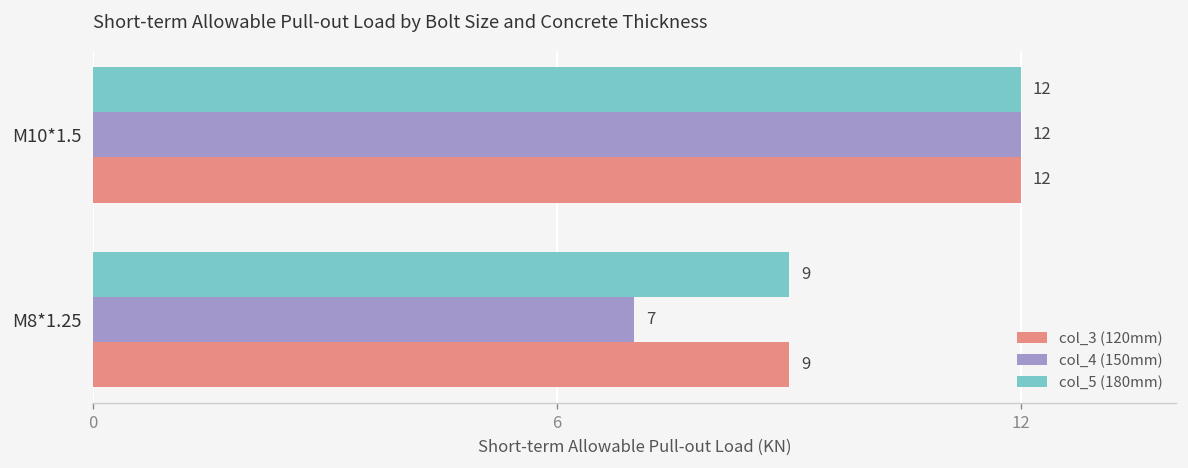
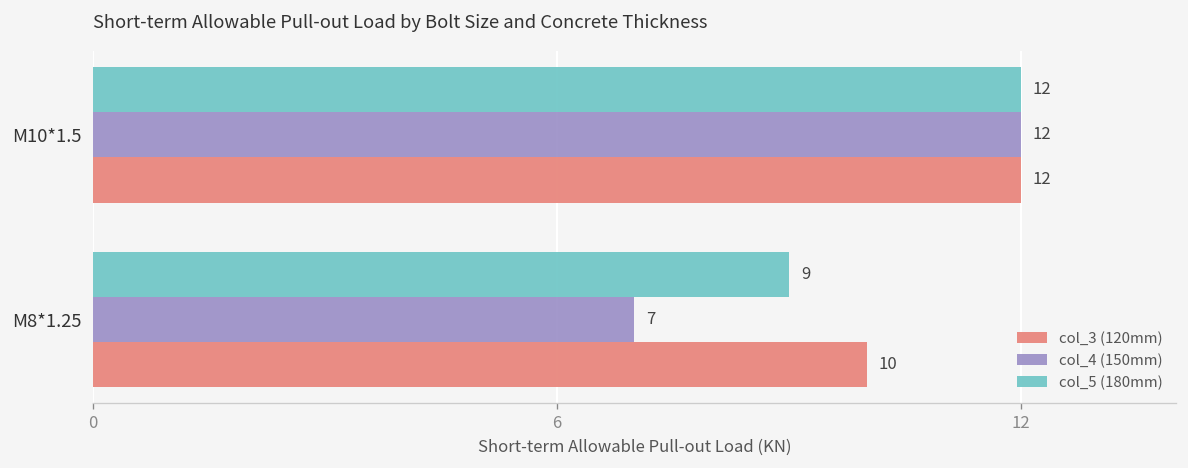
  {
    "col_3 (120mm)": {
      "M10*1.5": 12,
-     "M8*1.25": 9
+     "M8*1.25": 10
    },
    "col_4 (150mm)": {
      "M10*1.5": 12,
      "M8*1.25": 7
    },
    "col_5 (180mm)": {
      "M10*1.5": 12,
      "M8*1.25": 9
    }
  }
